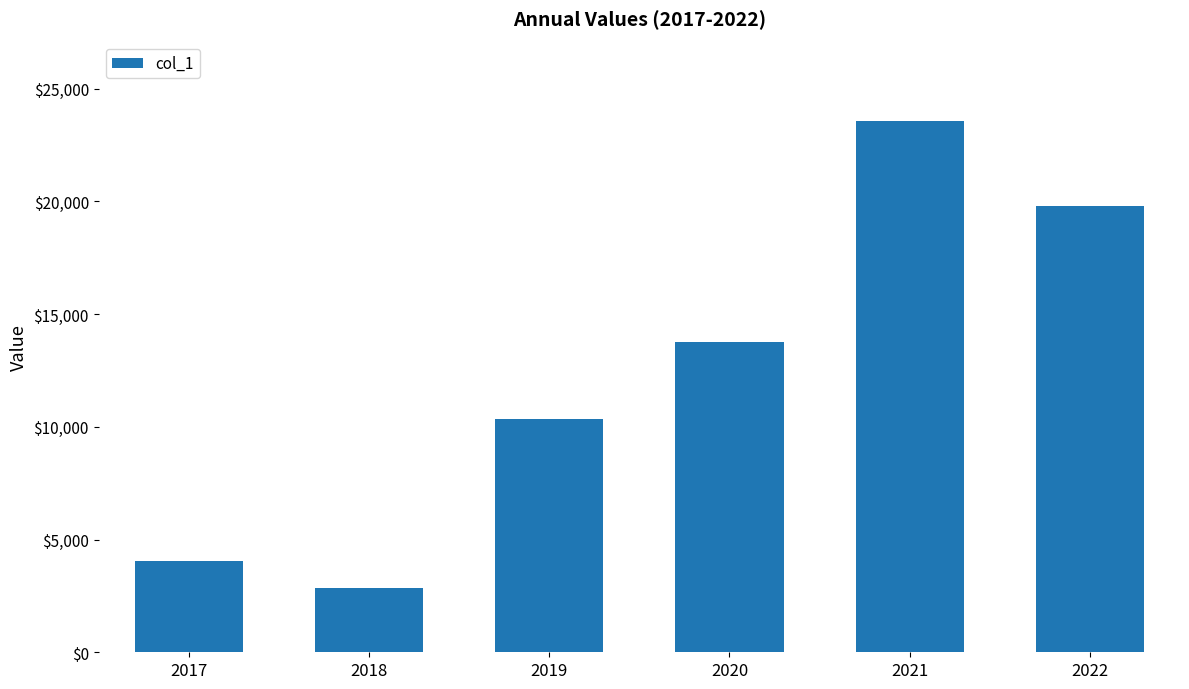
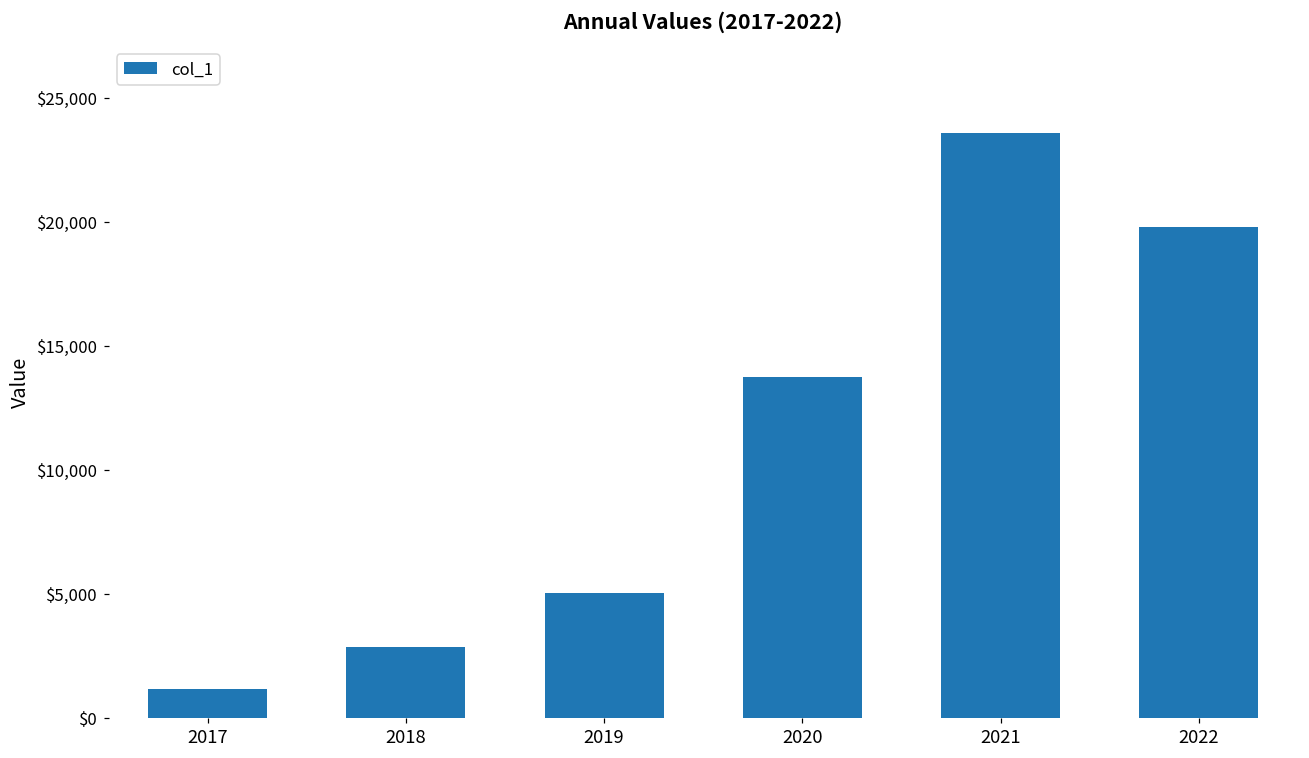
  {
-   "2017": "$4,000",
+   "2017": "$1,200",
    "2018": "$2,800",
-   "2019": "$10,400",
+   "2019": "$5,000",
    "2020": "$13,700",
    "2021": "$23,600",
    "2022": "$19,800"
  }
